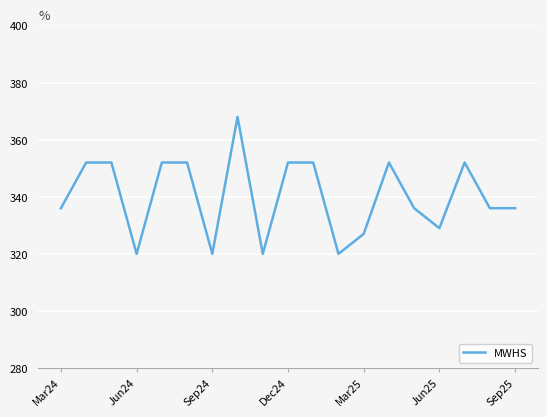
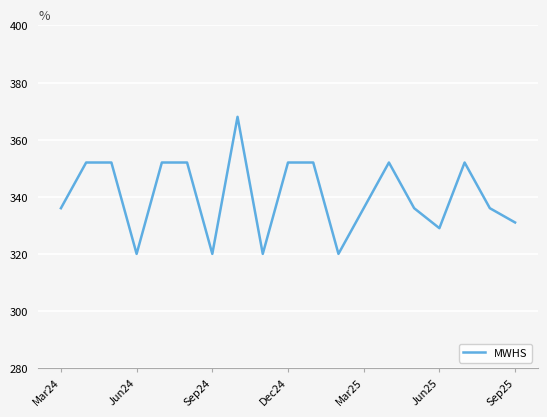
  {
    "Mar24": 336,
    "Jun24": 320,
    "Sep24": 320,
    "Dec24": 352,
-   "Mar25": 327,
+   "Mar25": 336,
    "Jun25": 329,
-   "Sep25": 336
+   "Sep25": 331
  }
